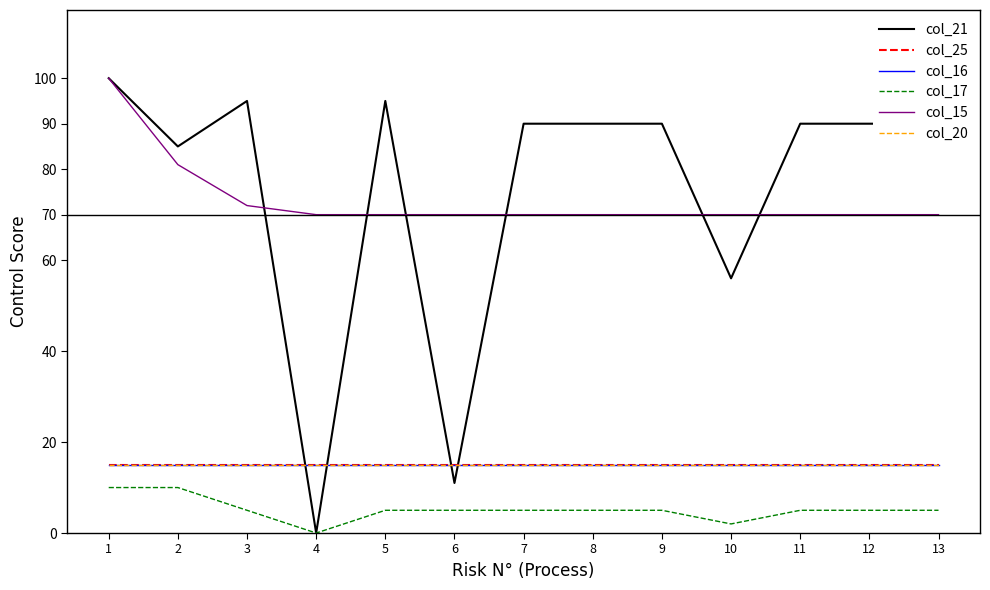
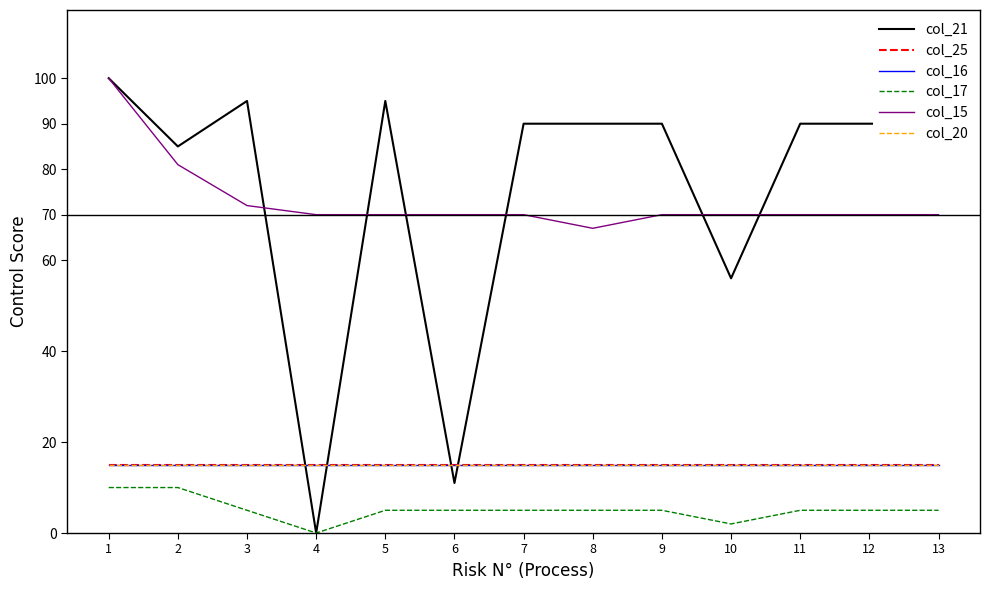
  {
    "col_21": {
      "2": 85,
      "3": 95,
      "5": 95,
      "6": 11,
      "7": 90,
      "8": 90,
      "9": 90,
      "10": 56,
      "11": 90,
      "12": 90
    },
    "col_20": {
      "1": 15,
      "2": 15,
      "3": 15,
      "4": 15,
      "5": 15,
      "6": 15,
      "7": 15,
      "8": 15,
      "9": 15,
      "10": 15,
      "11": 15,
      "12": 15,
      "13": 15
    },
    "col_17": {
      "1": 10,
      "2": 10,
      "3": 5,
      "5": 5,
      "6": 5,
      "7": 5,
      "8": 5,
      "9": 5,
      "10": 2,
      "11": 5,
      "12": 5,
      "13": 5
    },
    "col_15": {
      "2": 81,
      "3": 72,
      "4": 70,
      "5": 70,
      "6": 70,
      "7": 70,
-     "8": 70,
+     "8": 67,
      "9": 70,
      "10": 70,
      "11": 70,
      "12": 70,
      "13": 70
    }
  }
